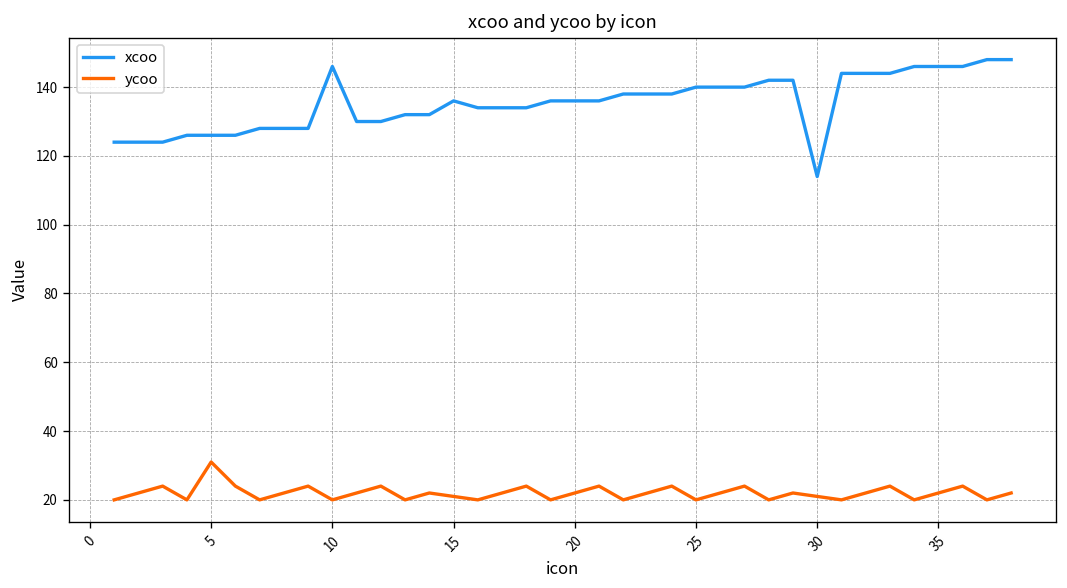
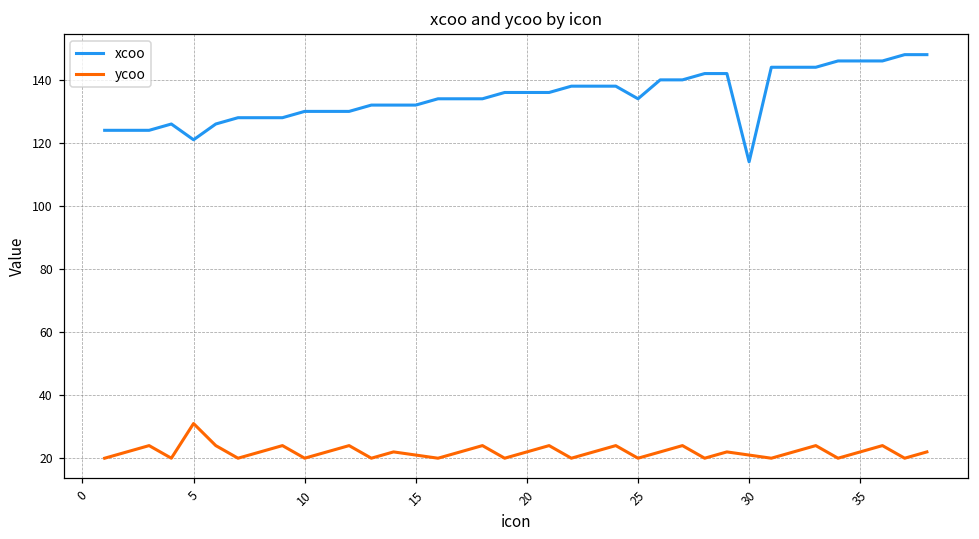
  {
    "xcoo": {
-     "5": 126,
-     "10": 146,
-     "15": 136,
+     "5": 121,
+     "10": 130,
+     "15": 132,
      "20": 136,
-     "25": 140,
+     "25": 134,
      "30": 114,
      "35": 146
    },
    "ycoo": {
      "5": 31,
      "10": 20,
      "15": 21,
      "20": 22,
      "25": 20,
      "30": 21,
      "35": 22
    }
  }
